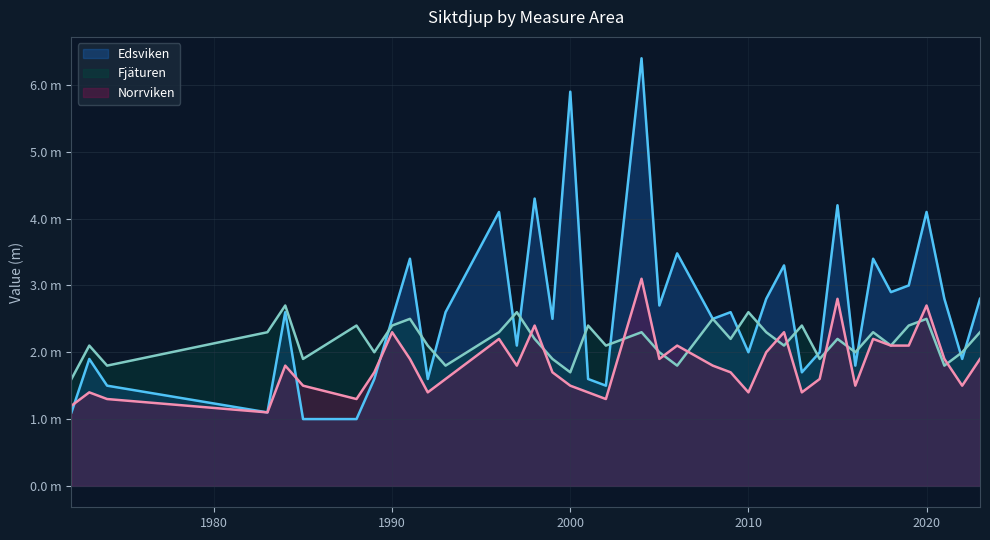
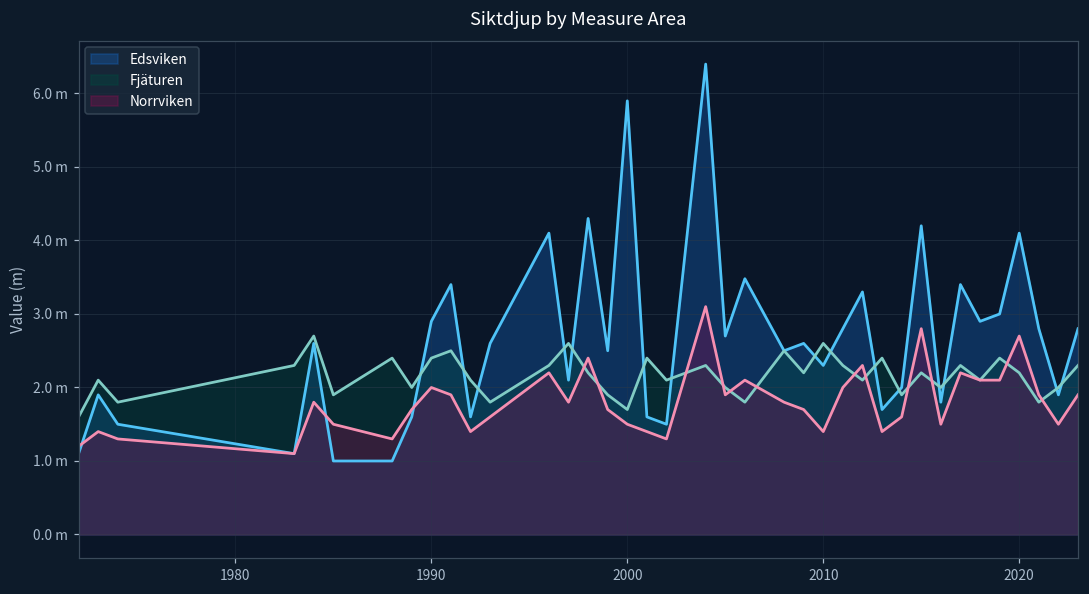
  {
    "Edsviken": {
-     "1990": "2.5 m",
+     "1990": "2.9 m",
      "2000": "5.9 m",
-     "2010": "2.0 m",
+     "2010": "2.3 m",
      "2020": "4.1 m"
    },
    "Fjäturen": {
      "1990": "2.4 m",
      "2000": "1.7 m",
      "2010": "2.6 m",
-     "2020": "2.5 m"
+     "2020": "2.2 m"
    },
    "Norrviken": {
-     "1990": "2.3 m",
+     "1990": "2.0 m",
      "2000": "1.5 m",
      "2010": "1.4 m",
      "2020": "2.7 m"
    }
  }
